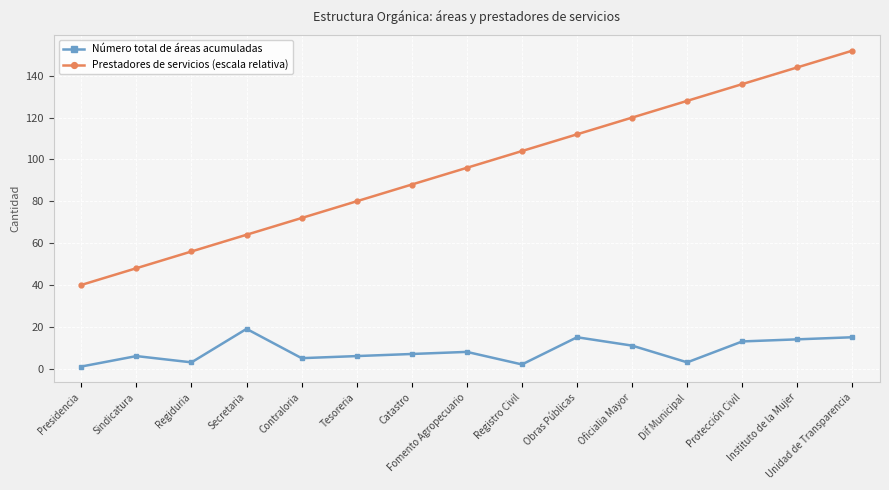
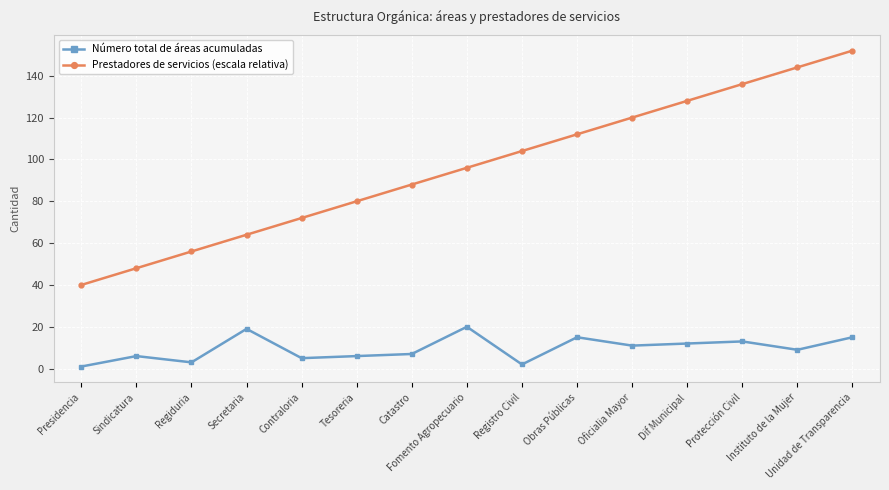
  {
    "Número total de áreas acumuladas": {
      "Presidencia": 1,
      "Sindicatura": 6,
      "Regiduria": 3,
      "Secretaria": 19,
      "Contraloria": 5,
      "Tesoreria": 6,
      "Catastro": 7,
-     "Fomento Agropecuario": 8,
+     "Fomento Agropecuario": 20,
      "Registro Civil": 2,
      "Obras Públicas": 15,
      "Oficialia Mayor": 11,
-     "Dif Municipal": 3,
+     "Dif Municipal": 12,
      "Protección Civil": 13,
-     "Instituto de la Mujer": 14,
+     "Instituto de la Mujer": 9,
      "Unidad de Transparencia": 15
    },
    "Prestadores de servicios (escala relativa)": {
      "Presidencia": 40,
      "Sindicatura": 48,
      "Regiduria": 56,
      "Secretaria": 64,
      "Contraloria": 72,
      "Tesoreria": 80,
      "Catastro": 88,
      "Fomento Agropecuario": 96,
      "Registro Civil": 104,
      "Obras Públicas": 112,
      "Oficialia Mayor": 120,
      "Dif Municipal": 128,
      "Protección Civil": 136,
      "Instituto de la Mujer": 144,
      "Unidad de Transparencia": 152
    }
  }
